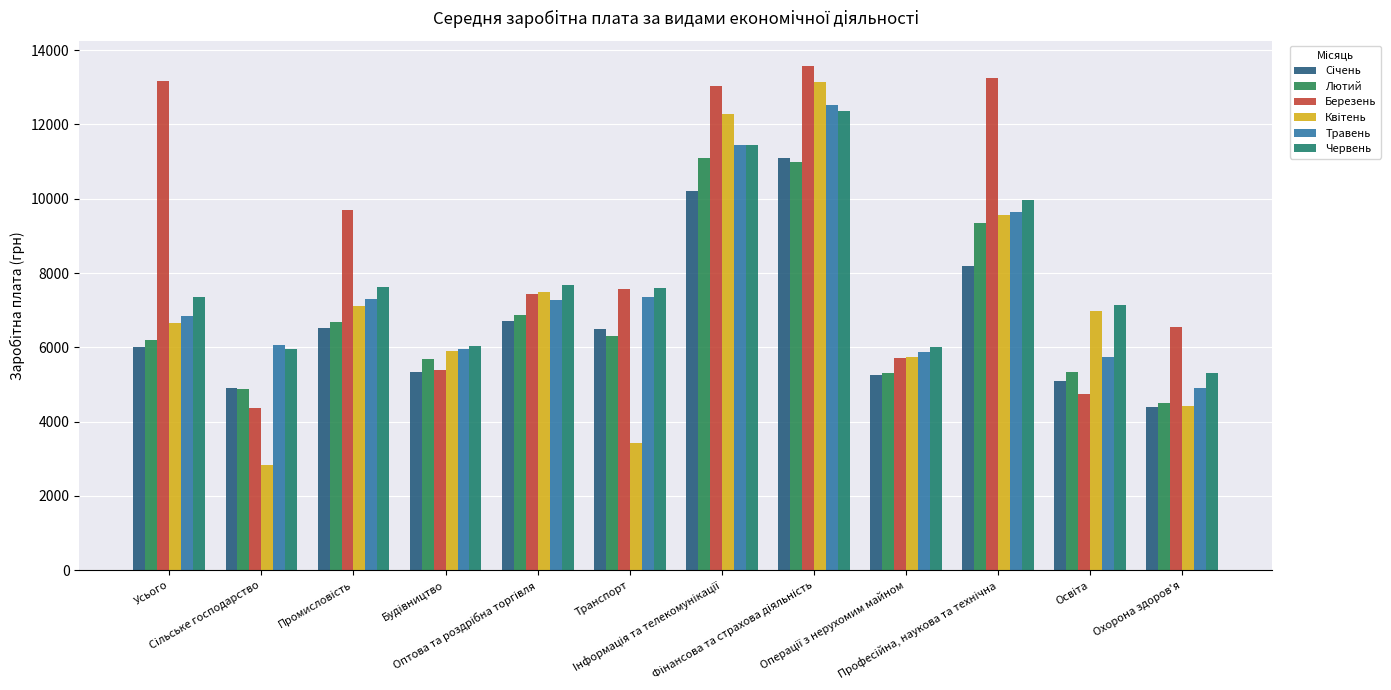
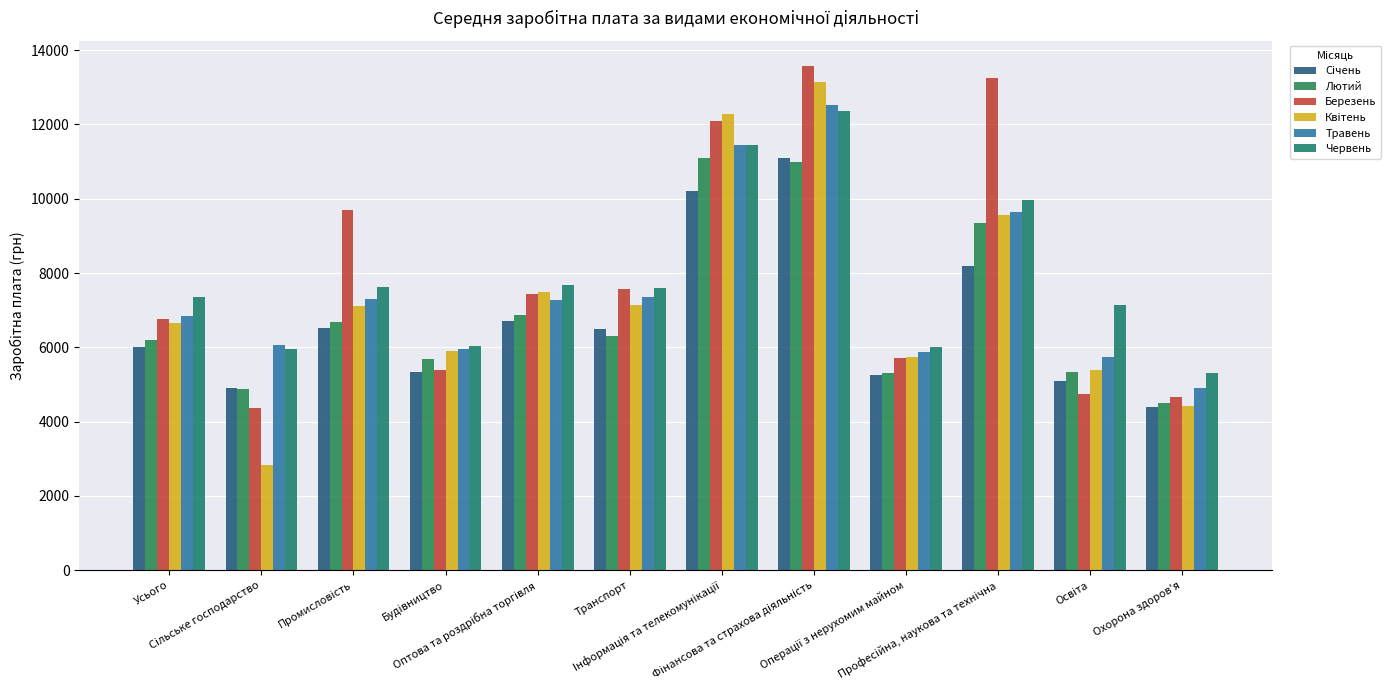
  {
    "Березень": {
-     "Усього": 13200,
+     "Усього": 6800,
      "Сільське господарство": 4400,
      "Промисловість": 9700,
      "Будівництво": 5400,
      "Оптова та роздрібна торгівля": 7400,
      "Транспорт": 7600,
-     "Інформація та телекомунікації": 13000,
+     "Інформація та телекомунікації": 12100,
      "Фінансова та страхова діяльність": 13600,
      "Операції з нерухомим майном": 5700,
      "Професійна, наукова та технічна": 13300,
      "Освіта": 4800,
-     "Охорона здоров'я": 6600
+     "Охорона здоров'я": 4700
    },
    "Квітень": {
      "Усього": 6700,
      "Сільське господарство": 2800,
      "Промисловість": 7100,
      "Будівництво": 5900,
      "Оптова та роздрібна торгівля": 7500,
-     "Транспорт": 3400,
+     "Транспорт": 7200,
      "Інформація та телекомунікації": 12300,
      "Фінансова та страхова діяльність": 13100,
      "Операції з нерухомим майном": 5700,
      "Професійна, наукова та технічна": 9600,
-     "Освіта": 7000,
+     "Освіта": 5400,
      "Охорона здоров'я": 4400
    }
  }
